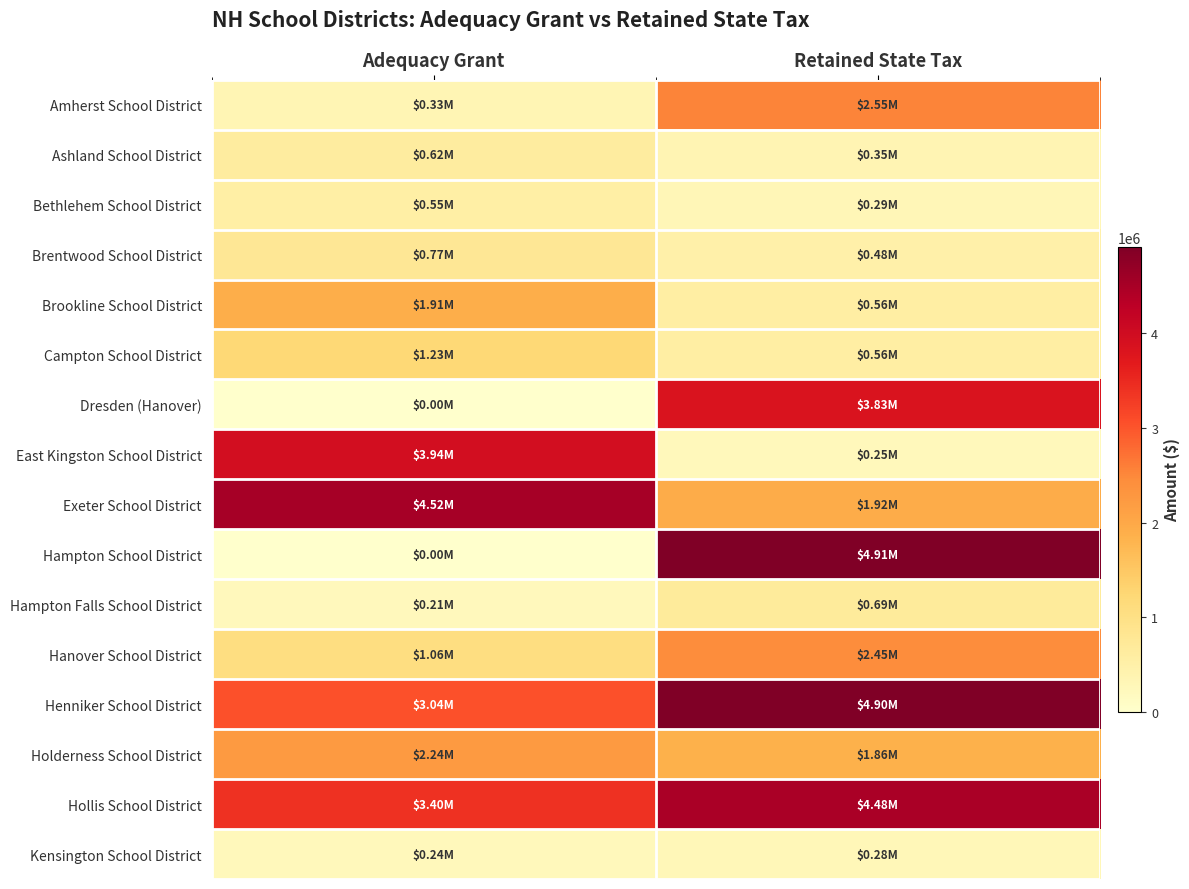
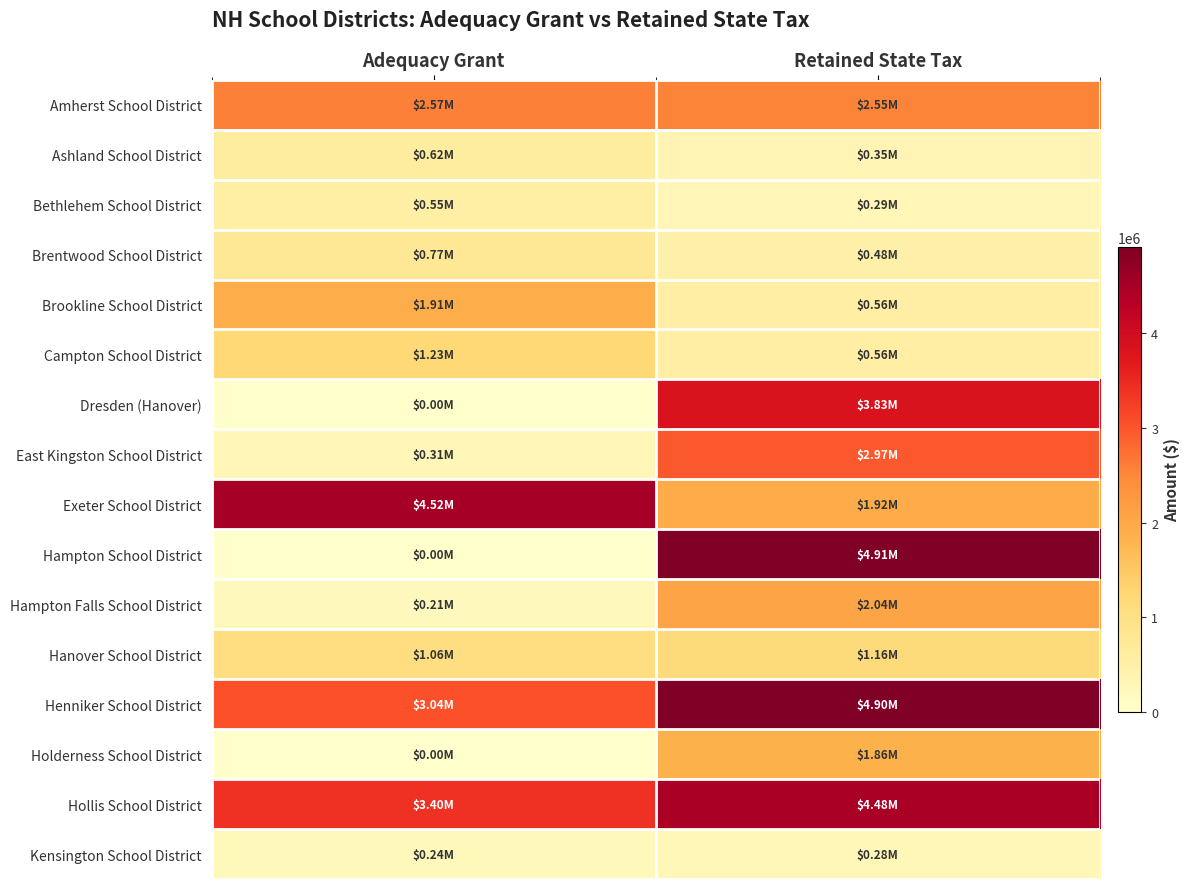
  {
    "Amherst School District": {
-     "Adequacy Grant": "$0.33M",
+     "Adequacy Grant": "$2.57M",
      "Retained State Tax": "$2.55M"
    },
    "Ashland School District": {
      "Adequacy Grant": "$0.62M",
      "Retained State Tax": "$0.35M"
    },
    "Bethlehem School District": {
      "Adequacy Grant": "$0.55M",
      "Retained State Tax": "$0.29M"
    },
    "Brentwood School District": {
      "Adequacy Grant": "$0.77M",
      "Retained State Tax": "$0.48M"
    },
    "Brookline School District": {
      "Adequacy Grant": "$1.91M",
      "Retained State Tax": "$0.56M"
    },
    "Campton School District": {
      "Adequacy Grant": "$1.23M",
      "Retained State Tax": "$0.56M"
    },
    "Dresden (Hanover)": {
      "Adequacy Grant": "$0.00M",
      "Retained State Tax": "$3.83M"
    },
    "East Kingston School District": {
-     "Adequacy Grant": "$3.94M",
-     "Retained State Tax": "$0.25M"
+     "Adequacy Grant": "$0.31M",
+     "Retained State Tax": "$2.97M"
    },
    "Exeter School District": {
      "Adequacy Grant": "$4.52M",
      "Retained State Tax": "$1.92M"
    },
    "Hampton School District": {
      "Adequacy Grant": "$0.00M",
      "Retained State Tax": "$4.91M"
    },
    "Hampton Falls School District": {
      "Adequacy Grant": "$0.21M",
-     "Retained State Tax": "$0.69M"
+     "Retained State Tax": "$2.04M"
    },
    "Hanover School District": {
      "Adequacy Grant": "$1.06M",
-     "Retained State Tax": "$2.45M"
+     "Retained State Tax": "$1.16M"
    },
    "Henniker School District": {
      "Adequacy Grant": "$3.04M",
      "Retained State Tax": "$4.90M"
    },
    "Holderness School District": {
-     "Adequacy Grant": "$2.24M",
+     "Adequacy Grant": "$0.00M",
      "Retained State Tax": "$1.86M"
    },
    "Hollis School District": {
      "Adequacy Grant": "$3.40M",
      "Retained State Tax": "$4.48M"
    },
    "Kensington School District": {
      "Adequacy Grant": "$0.24M",
      "Retained State Tax": "$0.28M"
    }
  }
